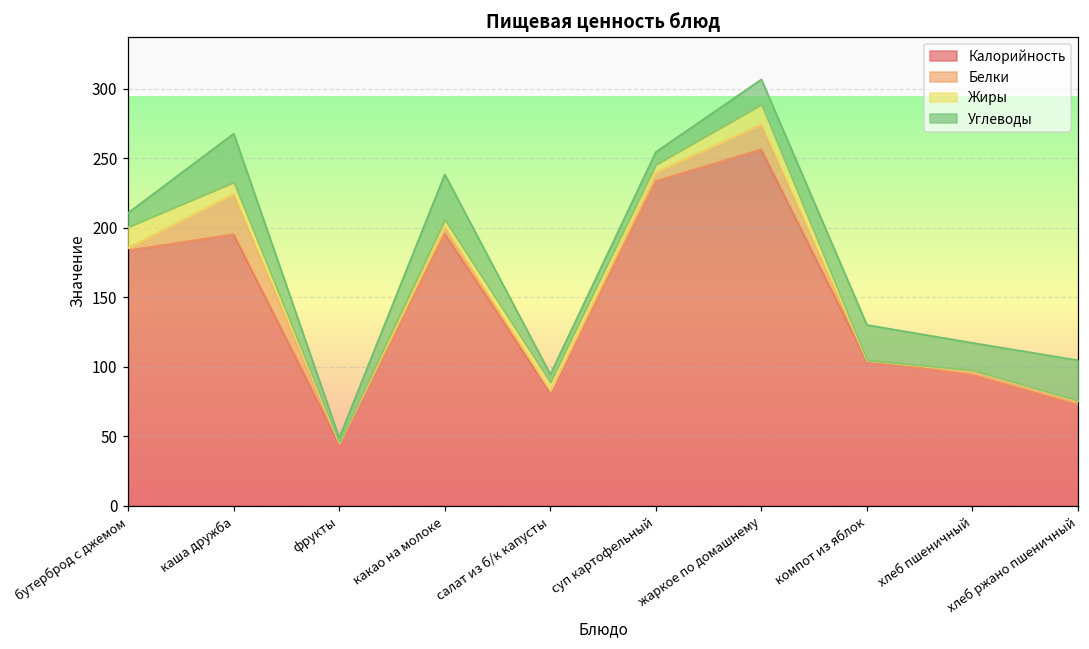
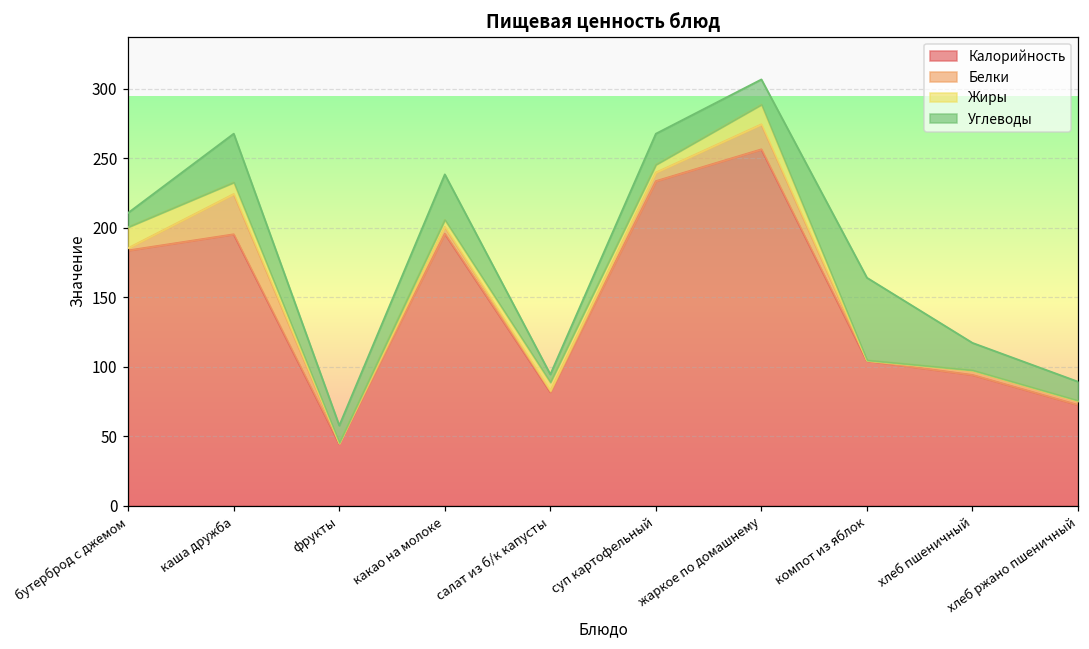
  {
    "Калорийность": {
      "каша дружба": 195,
      "какао на молоке": 196,
      "суп картофельный": 234,
      "жаркое по домашнему": 256,
      "хлеб пшеничный": 94,
      "хлеб ржано пшеничный": 72
    },
    "Белки": {
      "каша дружба": 29,
      "какао на молоке": 5,
      "суп картофельный": 6,
      "жаркое по домашнему": 18
    },
    "Жиры": {
      "бутерброд с джемом": 15,
      "каша дружба": 8,
      "какао на молоке": 5,
      "салат из б/к капусты": 6,
      "суп картофельный": 6,
      "жаркое по домашнему": 14
    },
    "Углеводы": {
      "бутерброд с джемом": 10,
      "каша дружба": 35,
-     "фрукты": 3,
+     "фрукты": 12,
      "какао на молоке": 33,
      "салат из б/к капусты": 6,
-     "суп картофельный": 9,
+     "суп картофельный": 22,
      "жаркое по домашнему": 18,
-     "компот из яблок": 25,
+     "компот из яблок": 59,
      "хлеб пшеничный": 20,
-     "хлеб ржано пшеничный": 29
+     "хлеб ржано пшеничный": 14
    }
  }
